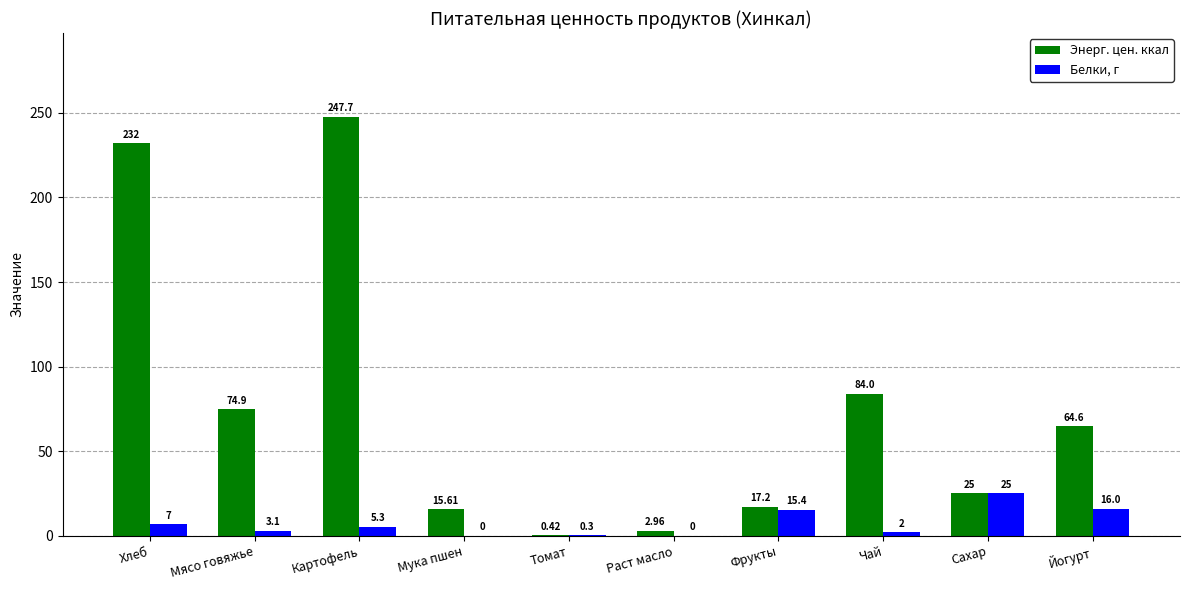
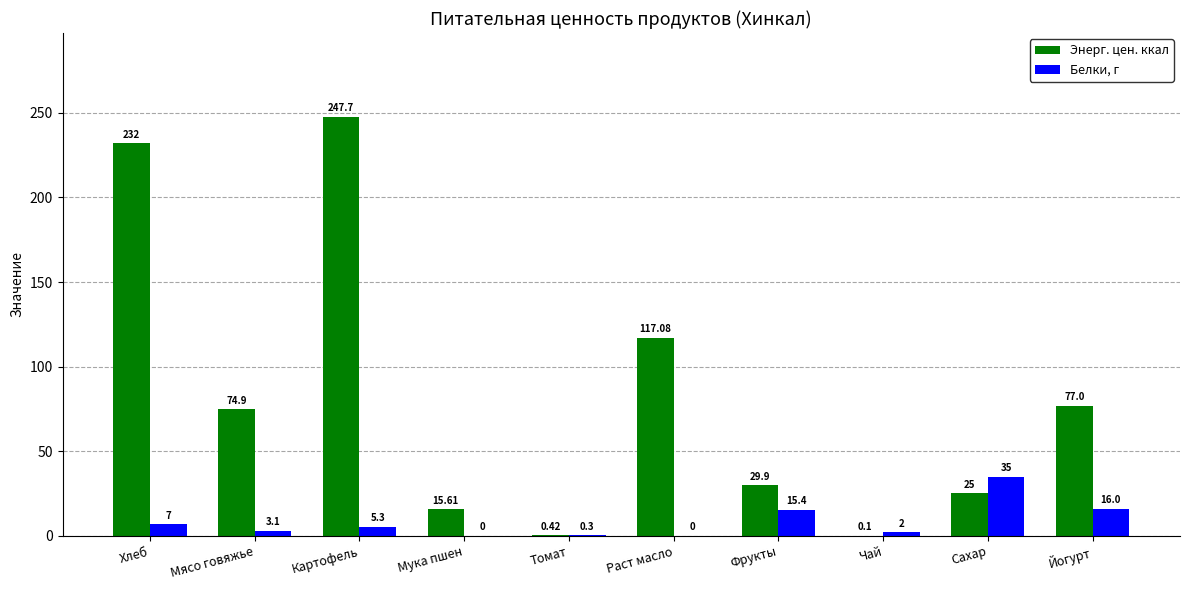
  {
    "Энерг. цен. ккал": {
      "Хлеб": 232,
      "Мясо говяжье": 74.9,
      "Картофель": 247.7,
      "Мука пшен": 15.61,
      "Томат": 0.42,
-     "Раст масло": 2.96,
-     "Фрукты": 17.2,
-     "Чай": 84.0,
+     "Раст масло": 117.08,
+     "Фрукты": 29.9,
+     "Чай": 0.1,
      "Сахар": 25,
-     "Йогурт": 64.6
+     "Йогурт": 77.0
    },
    "Белки, г": {
      "Хлеб": 7,
      "Мясо говяжье": 3.1,
      "Картофель": 5.3,
      "Мука пшен": 0,
      "Томат": 0.3,
      "Раст масло": 0,
      "Фрукты": 15.4,
      "Чай": 2,
-     "Сахар": 25,
+     "Сахар": 35,
      "Йогурт": 16.0
    }
  }
